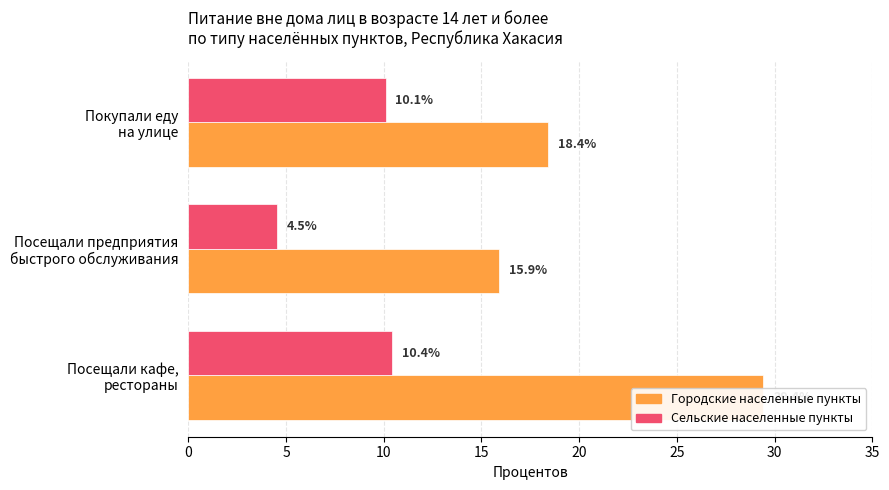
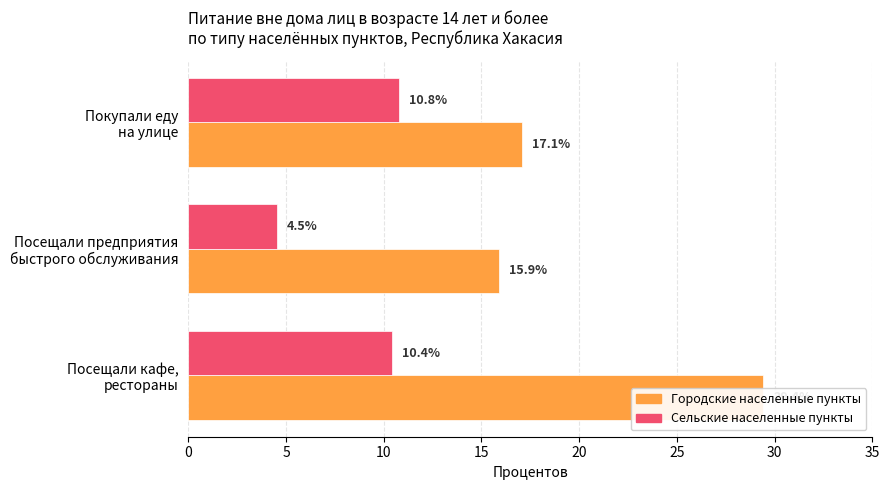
  {
    "Городские населенные пункты": {
-     "Покупали еду на улице": "18.4%",
+     "Покупали еду на улице": "17.1%",
      "Посещали предприятия быстрого обслуживания": "15.9%"
    },
    "Сельские населенные пункты": {
-     "Покупали еду на улице": "10.1%",
+     "Покупали еду на улице": "10.8%",
      "Посещали предприятия быстрого обслуживания": "4.5%",
      "Посещали кафе, рестораны": "10.4%"
    }
  }
